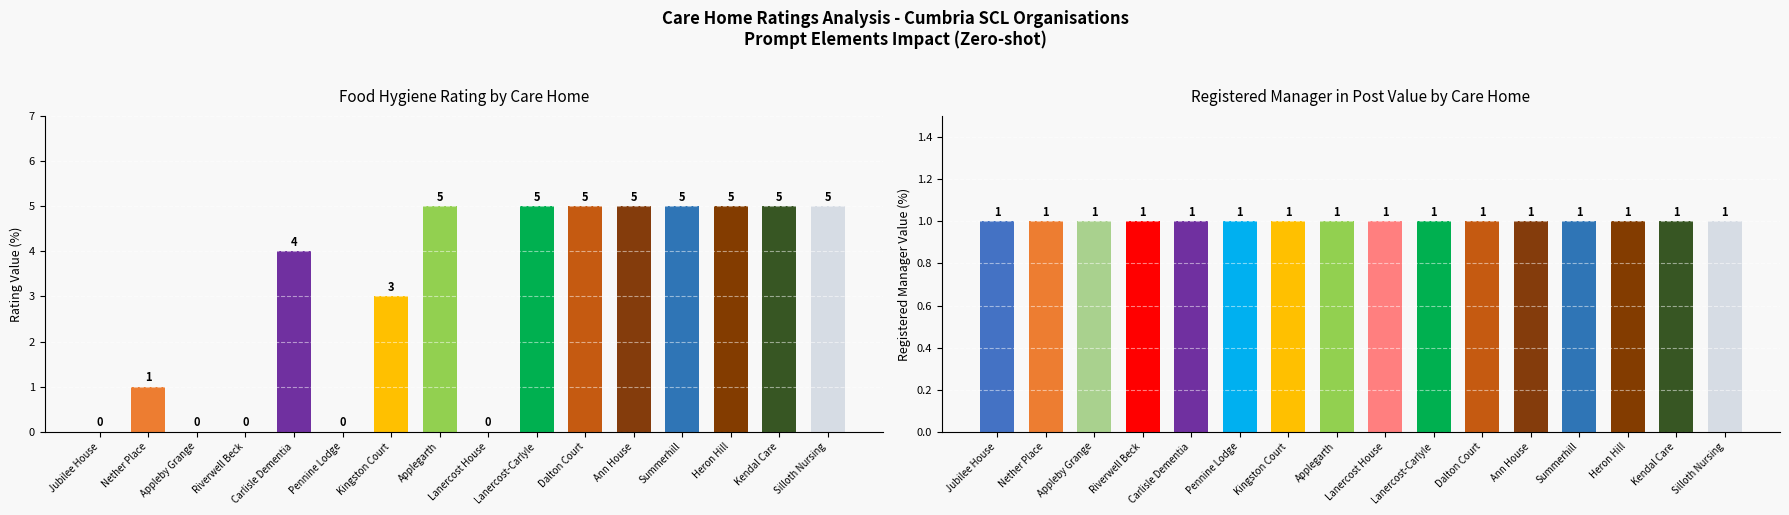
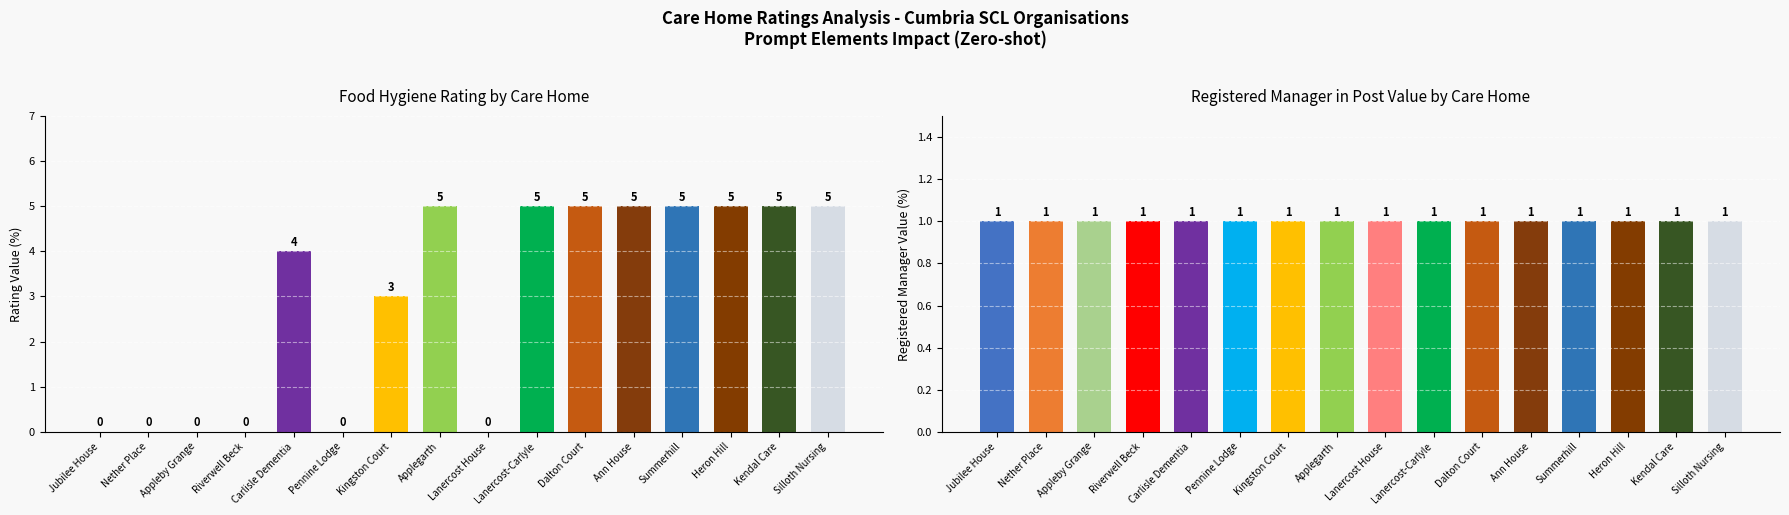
  {
    "Food Hygiene Rating by Care Home": {
      "Jubilee House": 0,
-     "Nether Place": 1,
+     "Nether Place": 0,
      "Appleby Grange": 0,
      "Riverwell Beck": 0,
      "Carlisle Dementia": 4,
      "Pennine Lodge": 0,
      "Kingston Court": 3,
      "Applegarth": 5,
      "Lanercost House": 0,
      "Lanercost-Carlyle": 5,
      "Dalton Court": 5,
      "Ann House": 5,
      "Summerhill": 5,
      "Heron Hill": 5,
      "Kendal Care": 5,
      "Silloth Nursing": 5
    },
    "Registered Manager in Post Value by Care Home": {
      "Jubilee House": 1,
      "Nether Place": 1,
      "Appleby Grange": 1,
      "Riverwell Beck": 1,
      "Carlisle Dementia": 1,
      "Pennine Lodge": 1,
      "Kingston Court": 1,
      "Applegarth": 1,
      "Lanercost House": 1,
      "Lanercost-Carlyle": 1,
      "Dalton Court": 1,
      "Ann House": 1,
      "Summerhill": 1,
      "Heron Hill": 1,
      "Kendal Care": 1,
      "Silloth Nursing": 1
    }
  }
